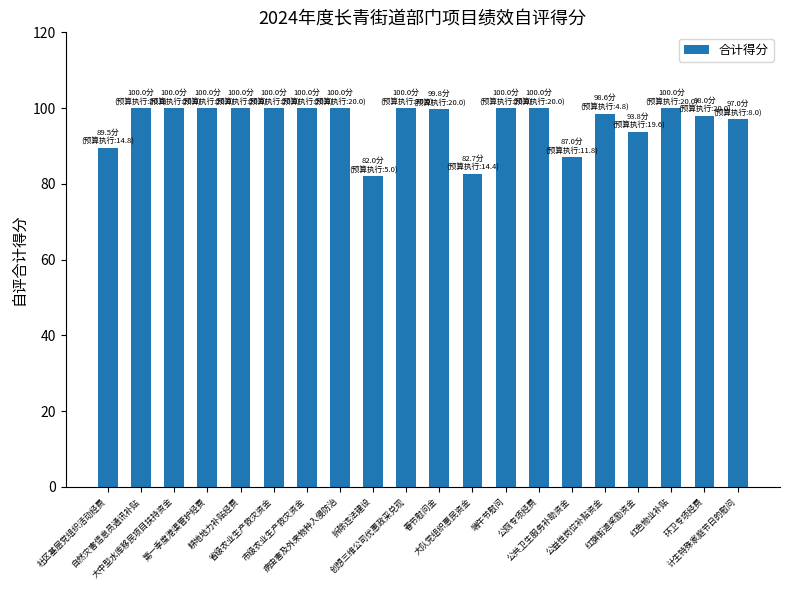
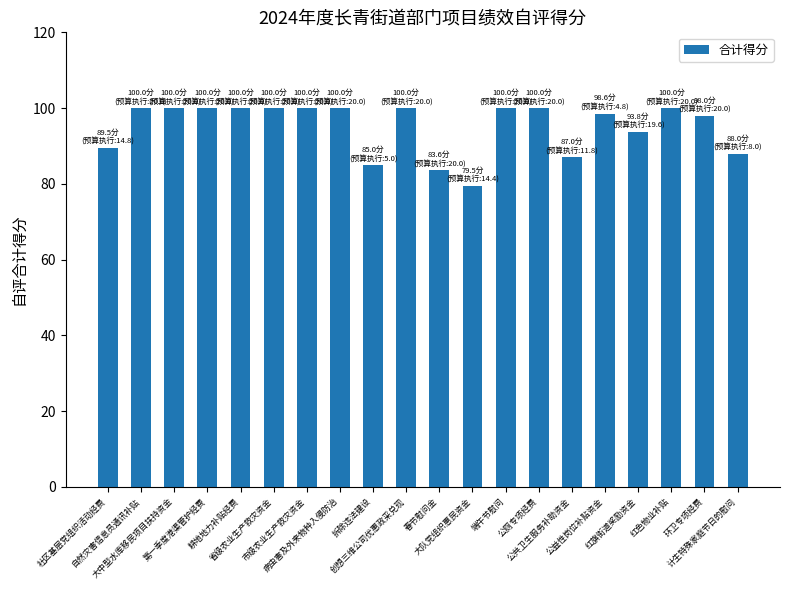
  {
    "社区基层党组织活动经费": "89.5分",
-   "拆除违法建设": "82.0分",
+   "拆除违法建设": "85.0分",
    "创想三维公司优惠政采兑现": "100.0分",
-   "春节慰问金": "99.8分",
-   "大队党组织惠民资金": "82.7分",
+   "春节慰问金": "83.6分",
+   "大队党组织惠民资金": "79.5分",
    "公共卫生服务补助资金": "87.0分",
    "公益性岗位补贴资金": "98.6分",
    "红旗街道奖励资金": "93.8分",
-   "计生特殊家庭节日的慰问": "97.0分"
+   "计生特殊家庭节日的慰问": "88.0分"
  }
